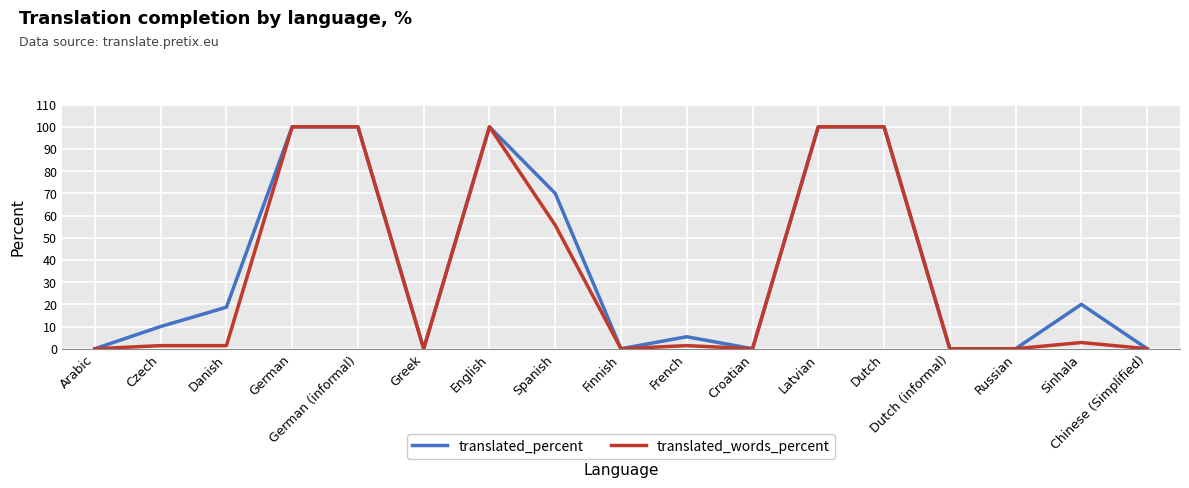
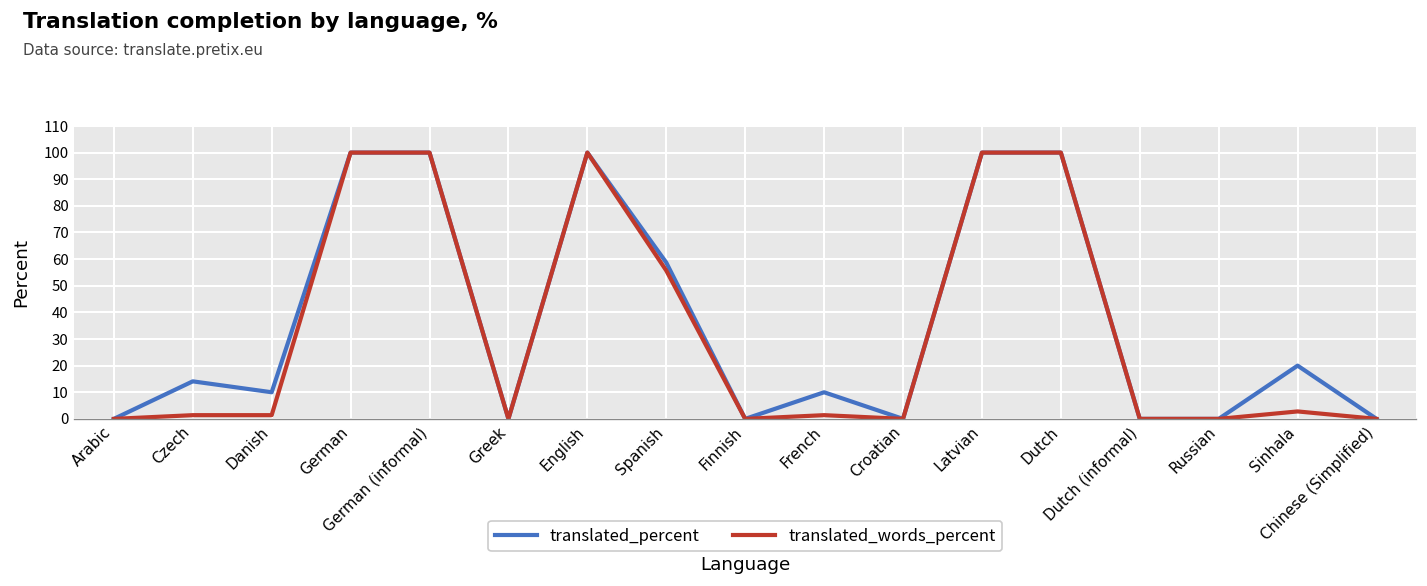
  {
    "translated_percent": {
-     "Czech": 10,
-     "Danish": 19,
-     "Spanish": 70,
-     "French": 5,
+     "Czech": 14,
+     "Danish": 10,
+     "Spanish": 59,
+     "French": 10,
      "Sinhala": 20
    },
    "translated_words_percent": {
      "Czech": 1,
      "Danish": 1,
      "Spanish": 56,
      "French": 1,
      "Sinhala": 3
    }
  }
